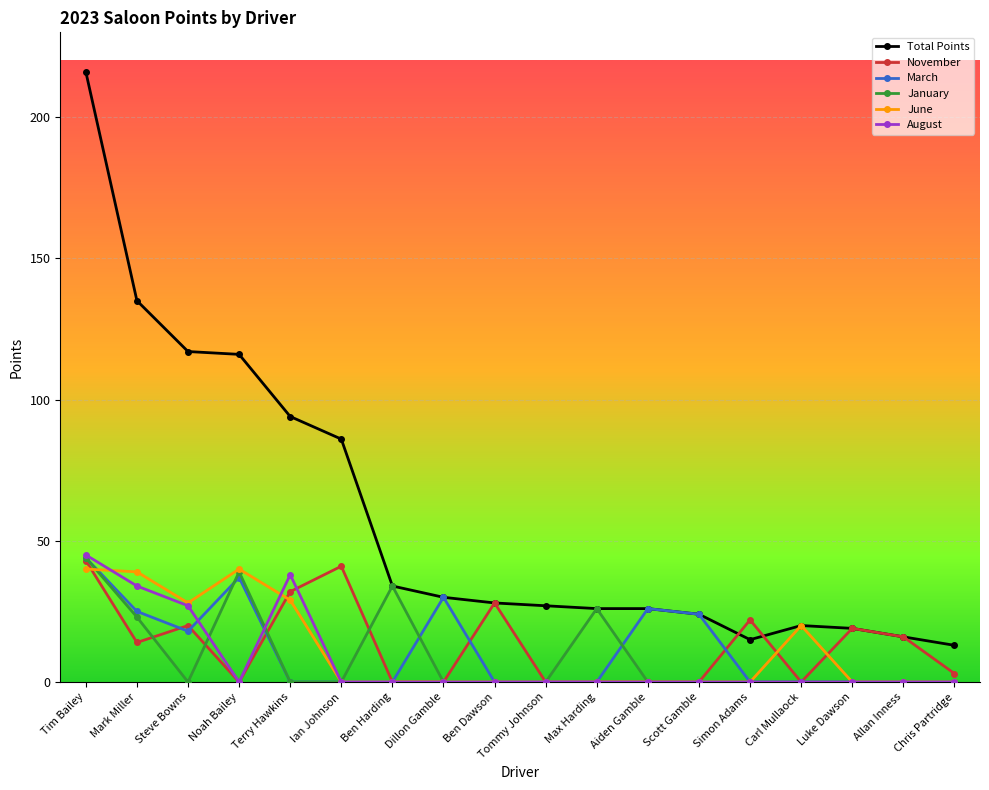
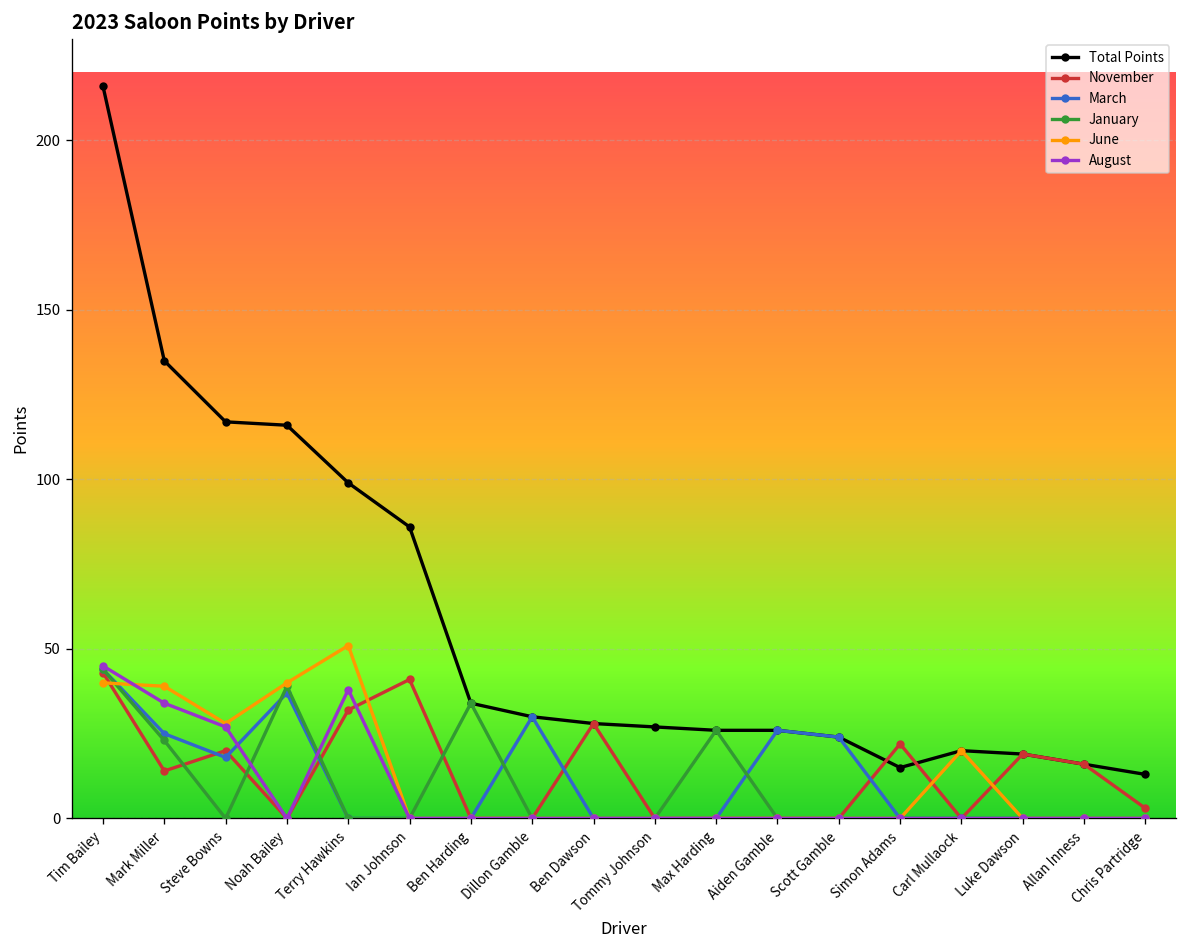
  {
    "Total Points": {
      "Tim Bailey": 216,
      "Mark Miller": 135,
      "Steve Bowns": 117,
      "Noah Bailey": 116,
-     "Terry Hawkins": 94,
+     "Terry Hawkins": 99,
      "Ian Johnson": 86,
      "Tommy Johnson": 27,
      "Simon Adams": 15,
      "Chris Partridge": 13
    },
    "November": {
      "Tim Bailey": 43,
      "Mark Miller": 14,
      "Steve Bowns": 20,
      "Terry Hawkins": 32,
      "Ian Johnson": 41,
      "Simon Adams": 22,
      "Chris Partridge": 3
    },
    "March": {
      "Mark Miller": 25,
      "Steve Bowns": 18,
      "Noah Bailey": 37
    },
    "January": {
      "Mark Miller": 23,
      "Steve Bowns": 0,
      "Noah Bailey": 39
    },
    "June": {
      "Tim Bailey": 40,
      "Mark Miller": 39,
      "Steve Bowns": 28,
      "Noah Bailey": 40,
-     "Terry Hawkins": 29
+     "Terry Hawkins": 51
    },
    "August": {
      "Tim Bailey": 45,
      "Mark Miller": 34,
      "Steve Bowns": 27,
      "Terry Hawkins": 38
    }
  }
